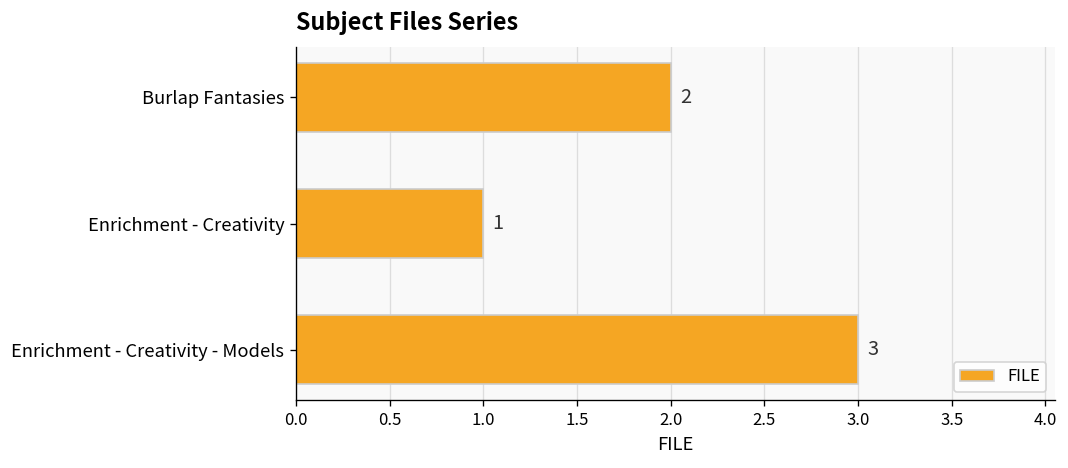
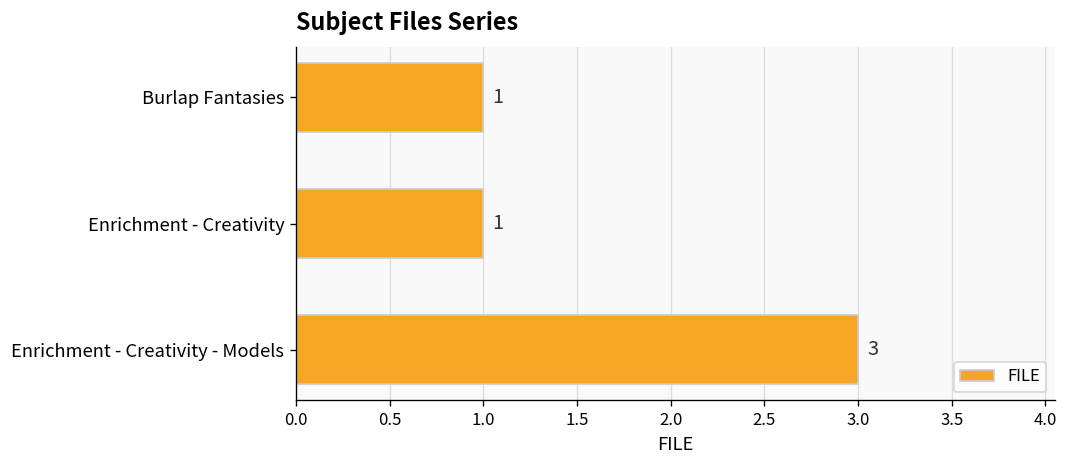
  {
-   "Burlap Fantasies": 2,
+   "Burlap Fantasies": 1,
    "Enrichment - Creativity": 1,
    "Enrichment - Creativity - Models": 3
  }
